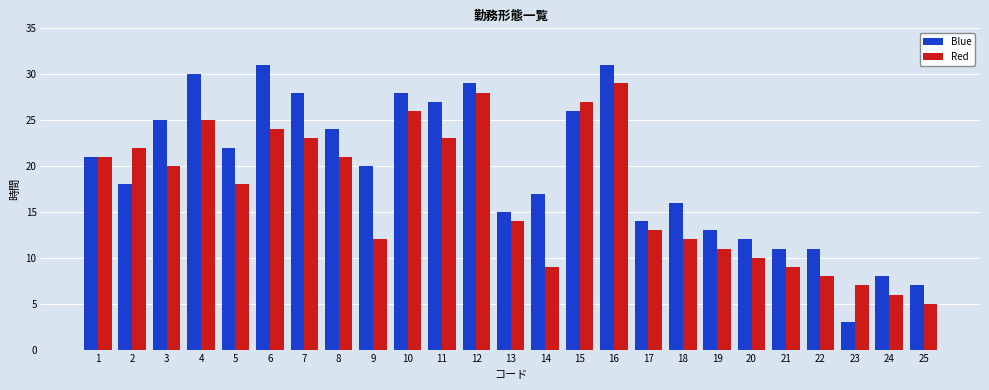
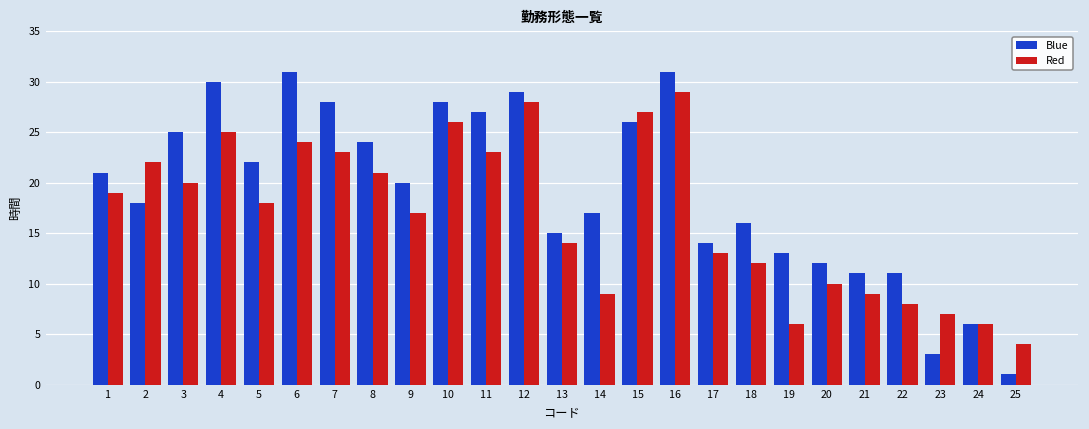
  {
    "Blue": {
      "1": 21,
      "2": 18,
      "3": 25,
      "4": 30,
      "5": 22,
      "6": 31,
      "7": 28,
      "8": 24,
      "9": 20,
      "10": 28,
      "11": 27,
      "12": 29,
      "13": 15,
      "14": 17,
      "15": 26,
      "16": 31,
      "17": 14,
      "18": 16,
      "19": 13,
      "20": 12,
      "21": 11,
      "22": 11,
      "23": 3,
-     "24": 8,
-     "25": 7
+     "24": 6,
+     "25": 1
    },
    "Red": {
-     "1": 21,
+     "1": 19,
      "2": 22,
      "3": 20,
      "4": 25,
      "5": 18,
      "6": 24,
      "7": 23,
      "8": 21,
-     "9": 12,
+     "9": 17,
      "10": 26,
      "11": 23,
      "12": 28,
      "13": 14,
      "14": 9,
      "15": 27,
      "16": 29,
      "17": 13,
      "18": 12,
-     "19": 11,
+     "19": 6,
      "20": 10,
      "21": 9,
      "22": 8,
      "23": 7,
      "24": 6,
-     "25": 5
+     "25": 4
    }
  }
